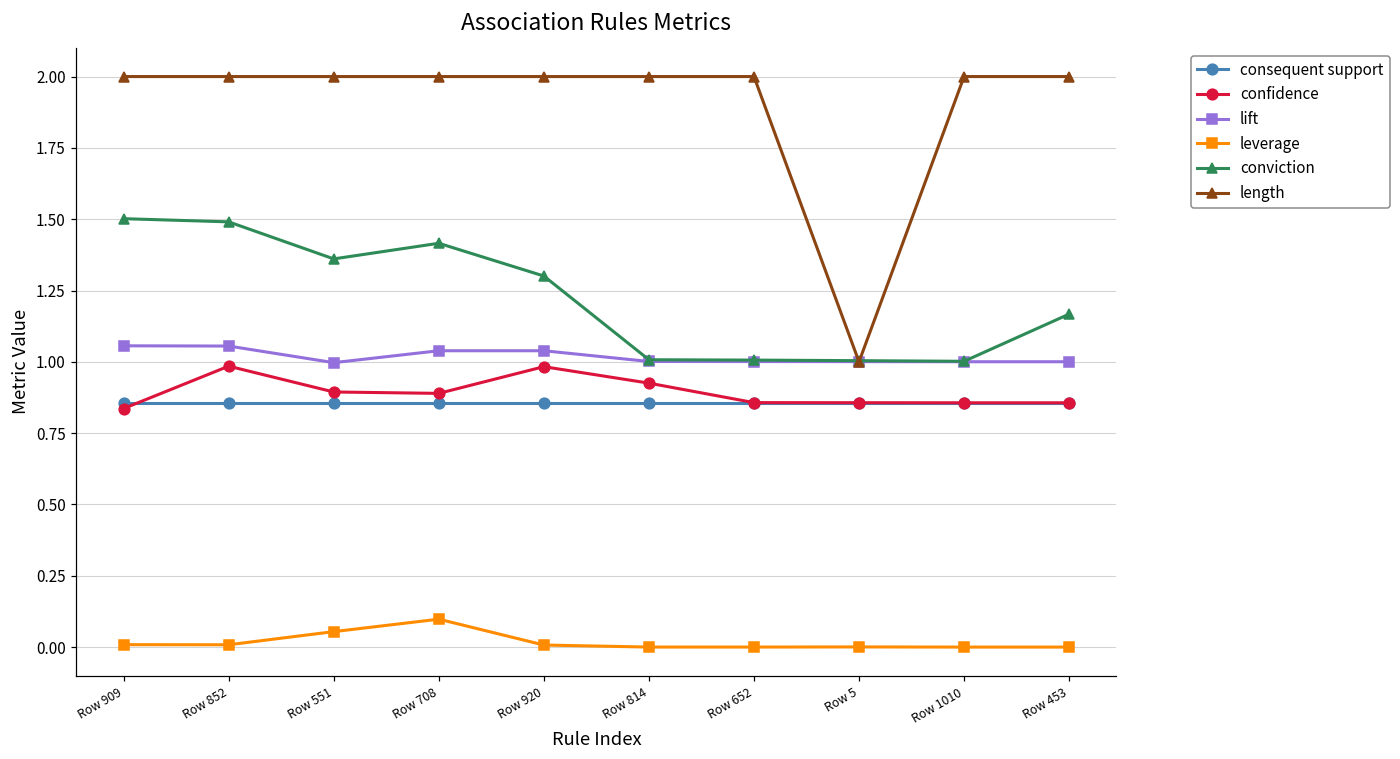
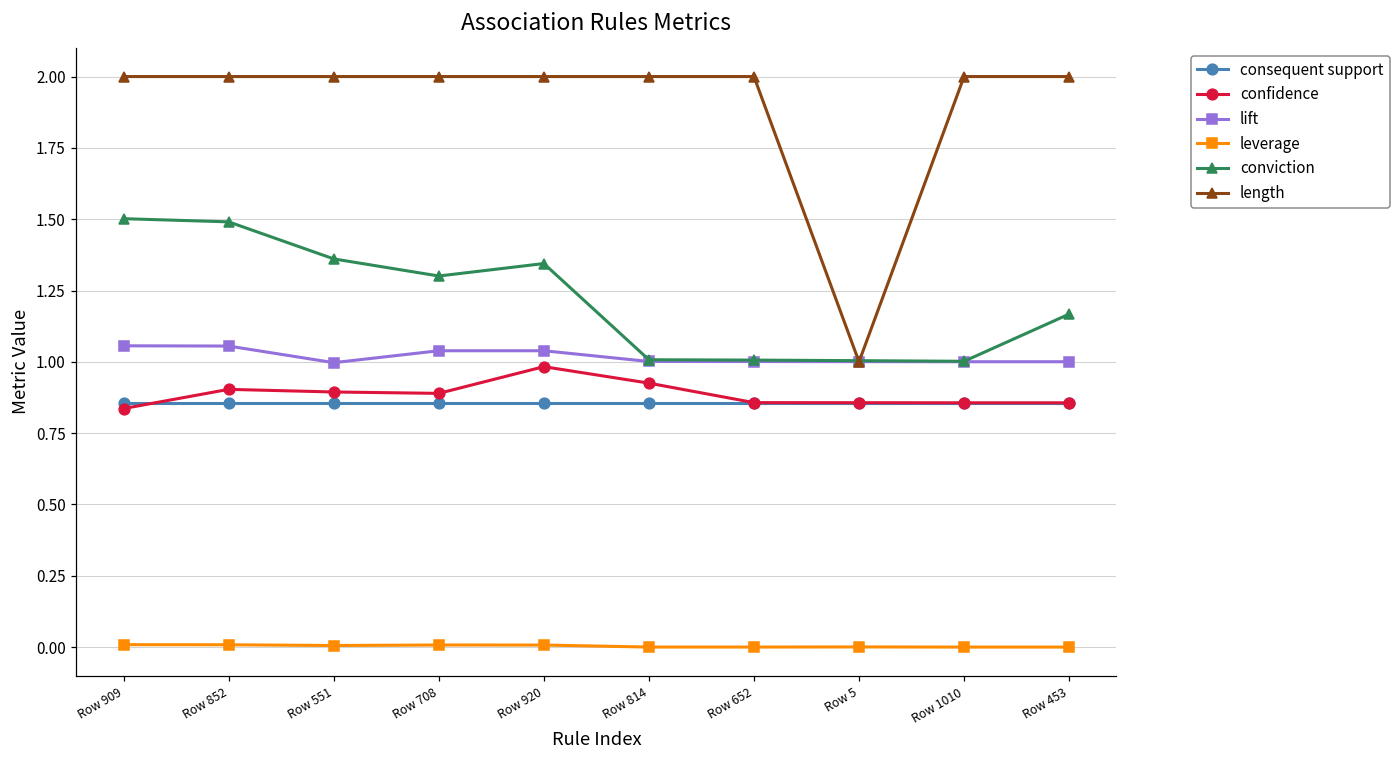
  {
    "consequent support": {
      "Row 909": 0.86,
      "Row 852": 0.86,
      "Row 551": 0.86,
      "Row 708": 0.86,
      "Row 920": 0.86,
      "Row 814": 0.86
    },
    "confidence": {
      "Row 909": 0.84,
-     "Row 852": 0.98,
+     "Row 852": 0.90,
      "Row 551": 0.89,
      "Row 708": 0.89,
      "Row 920": 0.98,
      "Row 814": 0.93
    },
    "lift": {
      "Row 909": 1.06,
      "Row 852": 1.06,
      "Row 551": 1.00,
      "Row 708": 1.04,
      "Row 920": 1.04,
      "Row 453": 1.00
    },
    "leverage": {
      "Row 909": 0.01,
      "Row 852": 0.01,
-     "Row 551": 0.05,
-     "Row 708": 0.10,
+     "Row 551": 0.01,
+     "Row 708": 0.01,
      "Row 920": 0.01,
      "Row 814": 0.00,
      "Row 652": 0.00,
      "Row 5": 0.00,
      "Row 1010": 0.00,
      "Row 453": 0.00
    },
    "conviction": {
      "Row 909": 1.50,
      "Row 852": 1.49,
      "Row 551": 1.36,
-     "Row 708": 1.42,
-     "Row 920": 1.30,
+     "Row 708": 1.30,
+     "Row 920": 1.34,
      "Row 453": 1.17
    },
    "length": {
      "Row 909": 2.00,
      "Row 852": 2.00,
      "Row 551": 2.00,
      "Row 708": 2.00,
      "Row 920": 2.00,
      "Row 814": 2.00,
      "Row 652": 2.00,
      "Row 1010": 2.00,
      "Row 453": 2.00
    }
  }
